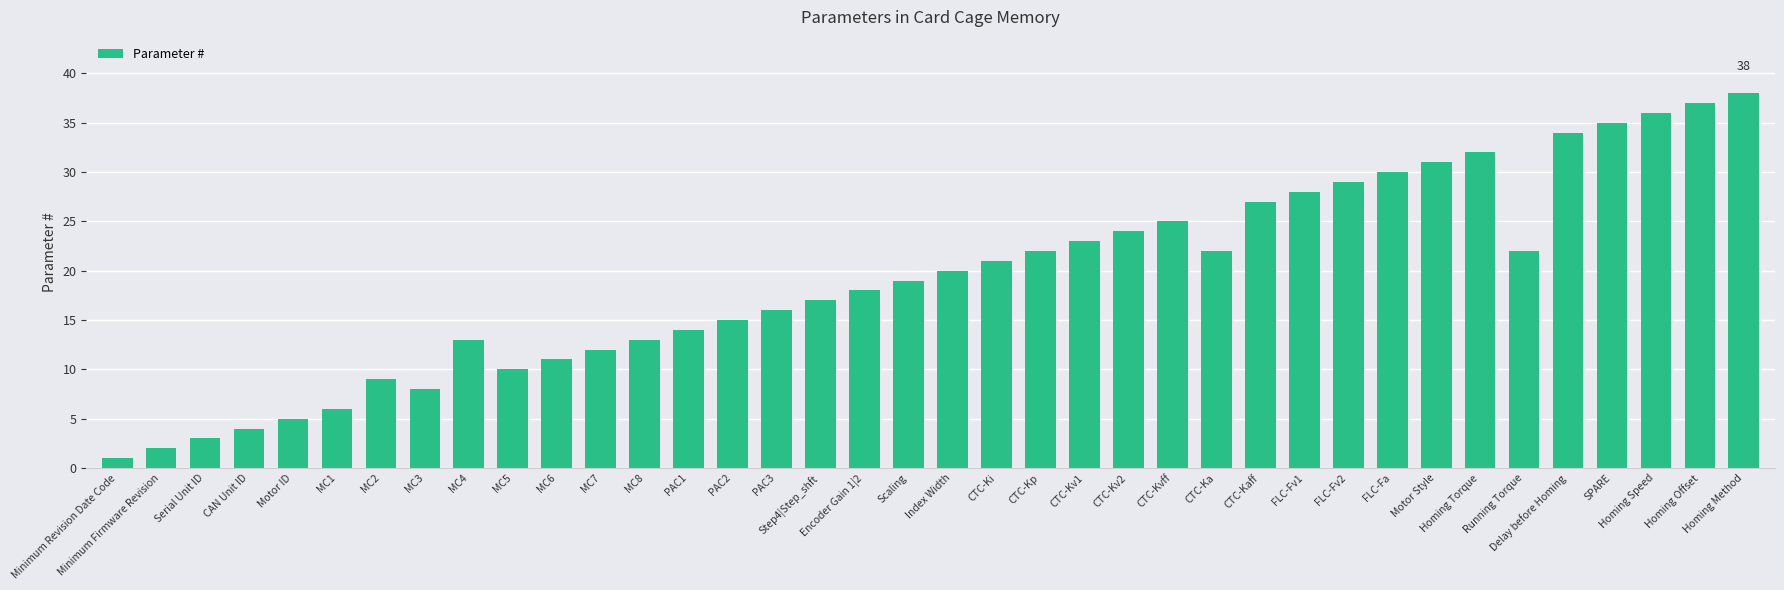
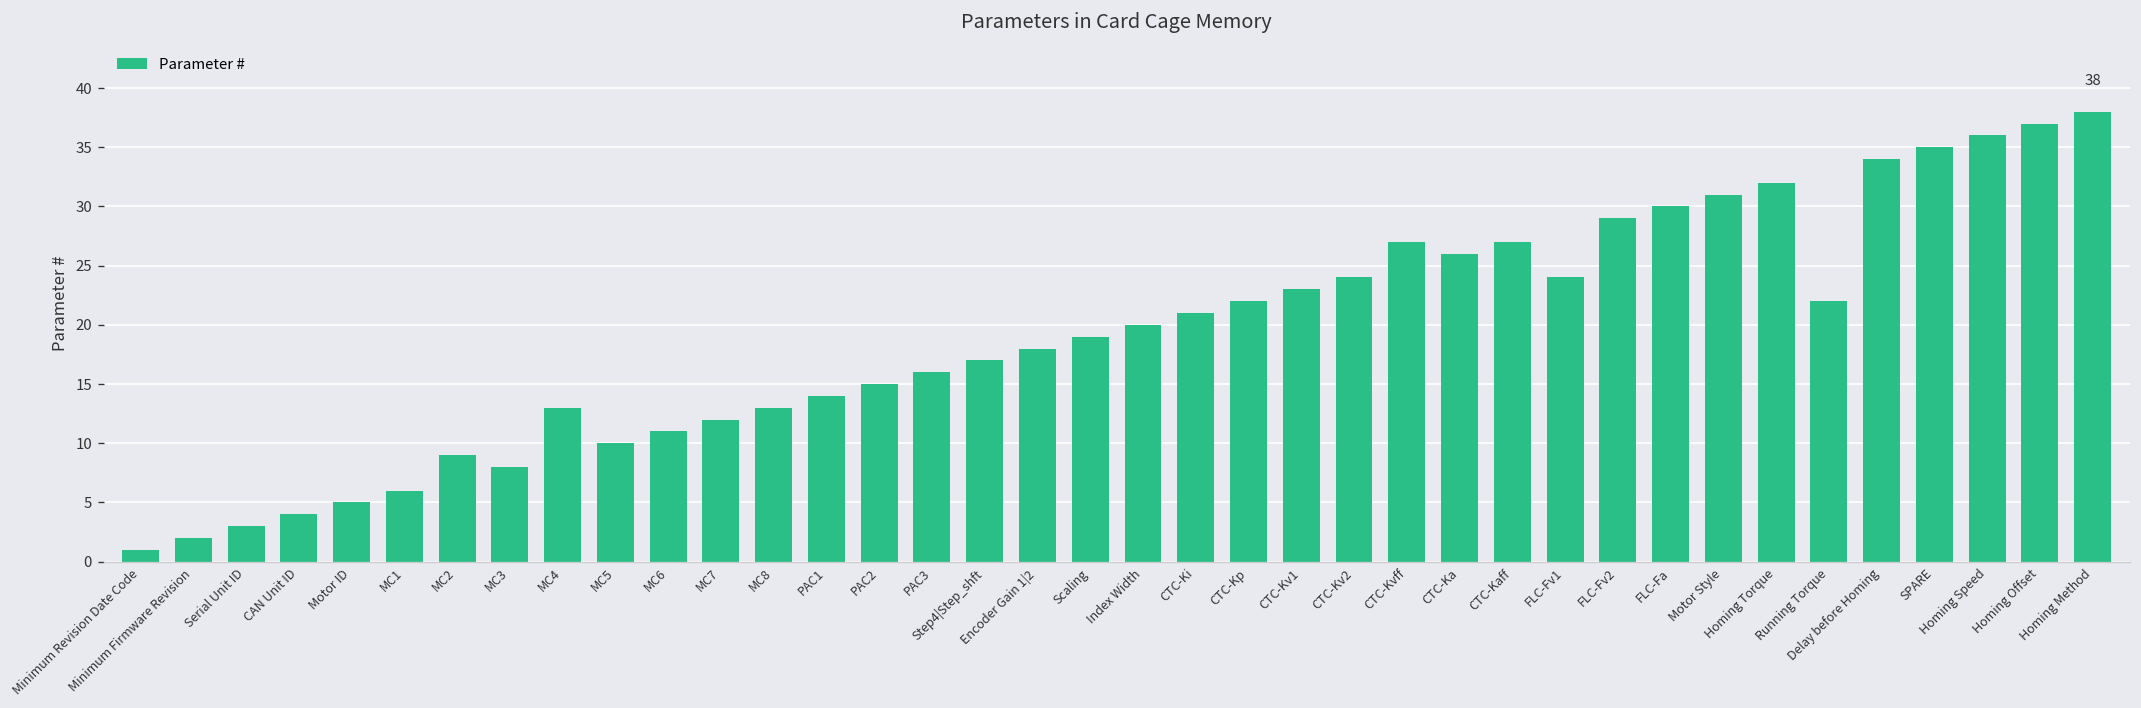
  {
    "Minimum Revision Date Code": 1,
    "Minimum Firmware Revision": 2,
    "Serial Unit ID": 3,
    "CAN Unit ID": 4,
    "Motor ID": 5,
    "MC1": 6,
    "MC2": 9,
    "MC3": 8,
    "MC4": 13,
    "MC5": 10,
    "MC6": 11,
    "MC7": 12,
    "MC8": 13,
    "PAC1": 14,
    "PAC2": 15,
    "PAC3": 16,
    "Step4|Step_shft": 17,
    "Encoder Gain 1|2": 18,
    "Scaling": 19,
    "Index Width": 20,
    "CTC-Ki": 21,
    "CTC-Kp": 22,
    "CTC-Kv1": 23,
    "CTC-Kv2": 24,
-   "CTC-Kvff": 25,
-   "CTC-Ka": 22,
+   "CTC-Kvff": 27,
+   "CTC-Ka": 26,
    "CTC-Kaff": 27,
-   "FLC-Fv1": 28,
+   "FLC-Fv1": 24,
    "FLC-Fv2": 29,
    "FLC-Fa": 30,
    "Motor Style": 31,
    "Homing Torque": 32,
    "Running Torque": 22,
    "Delay before Homing": 34,
    "SPARE": 35,
    "Homing Speed": 36,
    "Homing Offset": 37
  }
